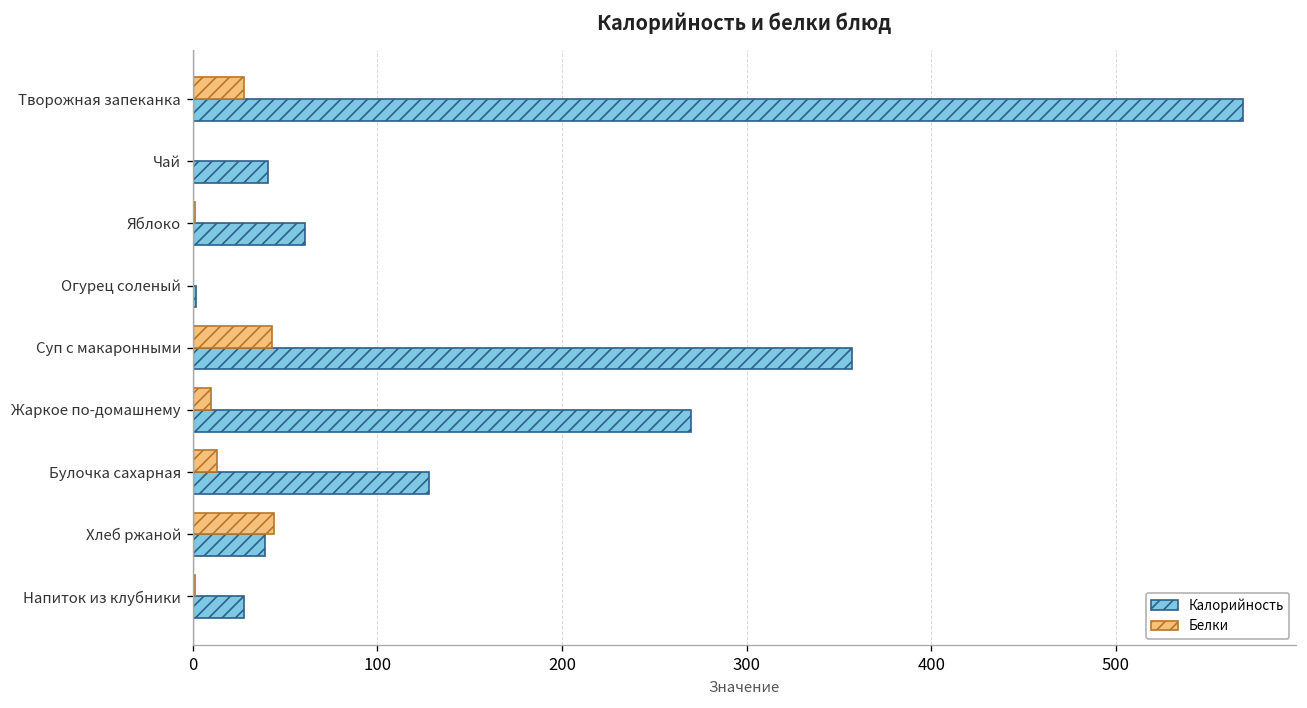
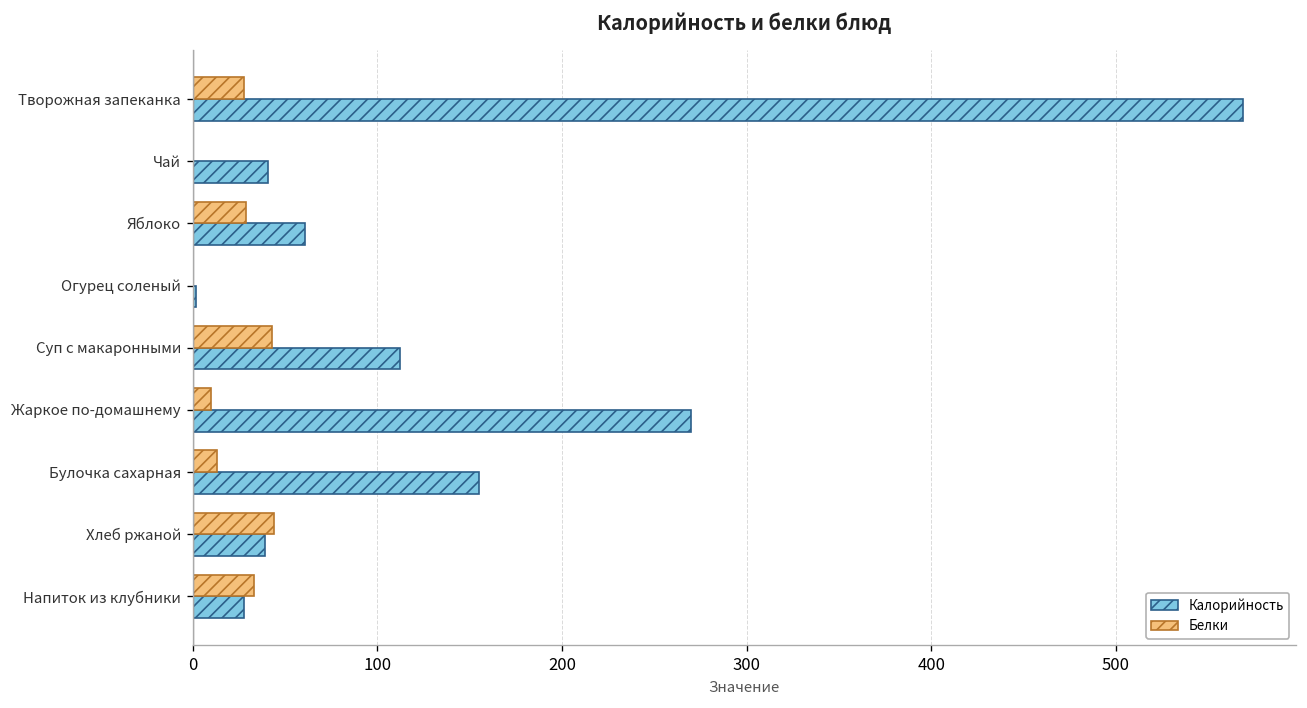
  {
    "Калорийность": {
      "Творожная запеканка": 569,
      "Чай": 41,
      "Яблоко": 61,
      "Огурец соленый": 2,
-     "Суп с макаронными": 357,
+     "Суп с макаронными": 112,
      "Жаркое по-домашнему": 270,
-     "Булочка сахарная": 128,
+     "Булочка сахарная": 155,
      "Хлеб ржаной": 39,
      "Напиток из клубники": 28
    },
    "Белки": {
      "Творожная запеканка": 28,
      "Чай": 0,
-     "Яблоко": 1,
+     "Яблоко": 29,
      "Огурец соленый": 0,
      "Суп с макаронными": 43,
      "Жаркое по-домашнему": 10,
      "Булочка сахарная": 13,
      "Хлеб ржаной": 44,
-     "Напиток из клубники": 1
+     "Напиток из клубники": 33
    }
  }
